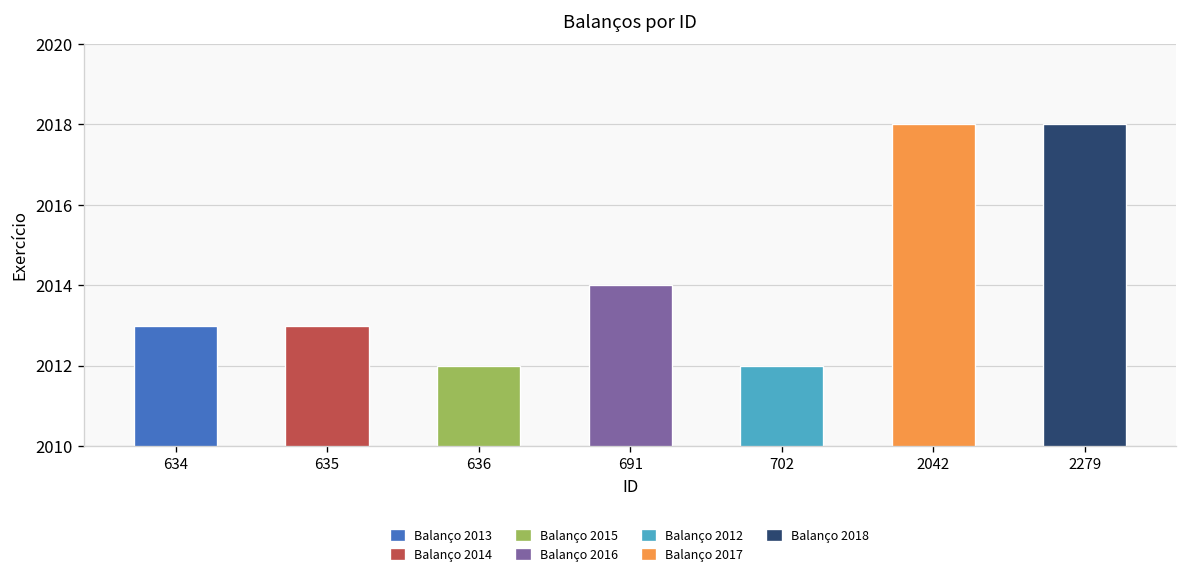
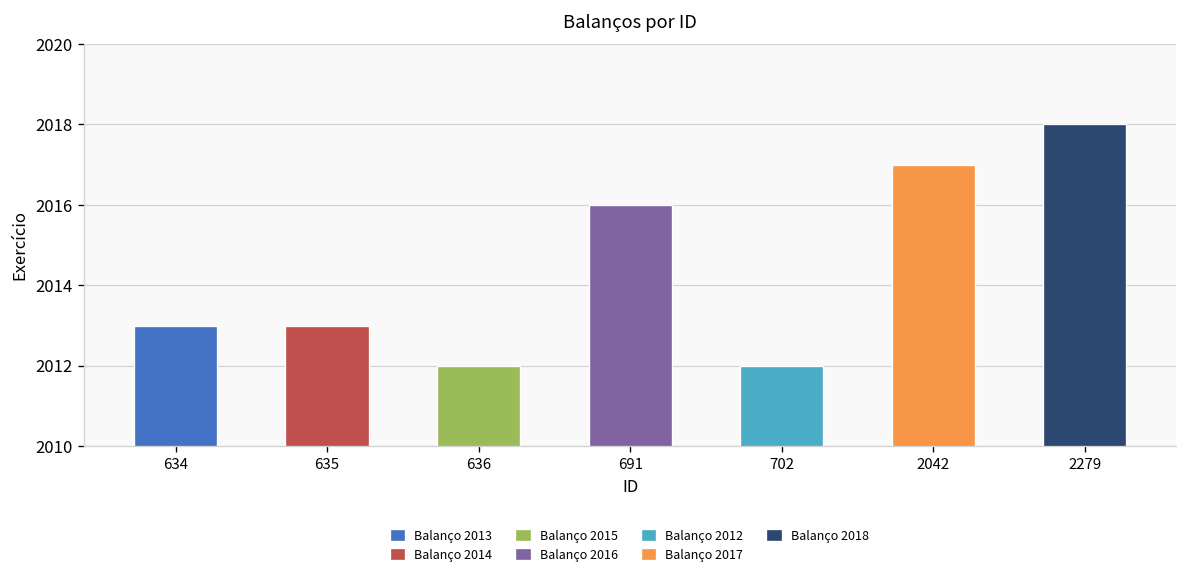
  {
    "634": 2013,
    "635": 2013,
    "636": 2012,
-   "691": 2014,
+   "691": 2016,
    "702": 2012,
-   "2042": 2018,
+   "2042": 2017,
    "2279": 2018
  }
